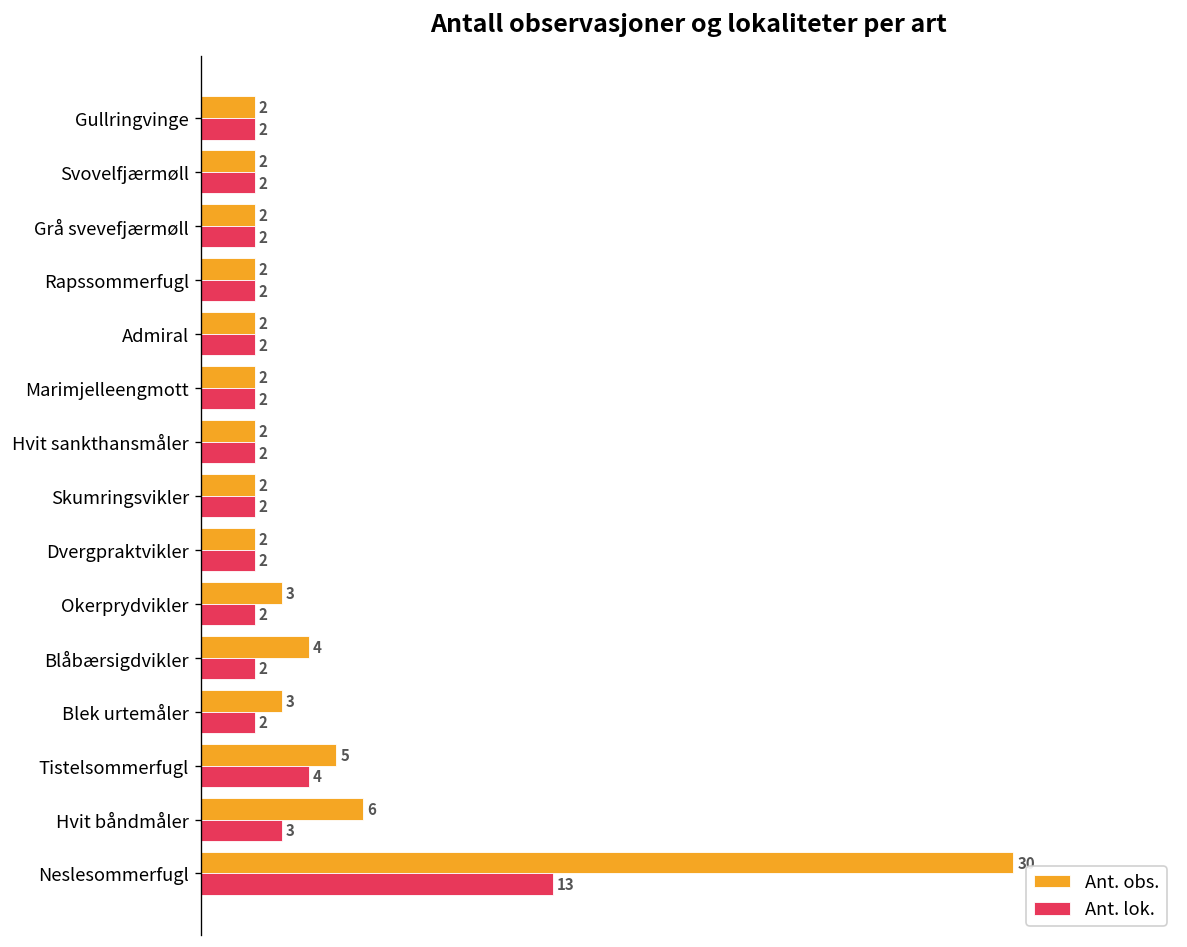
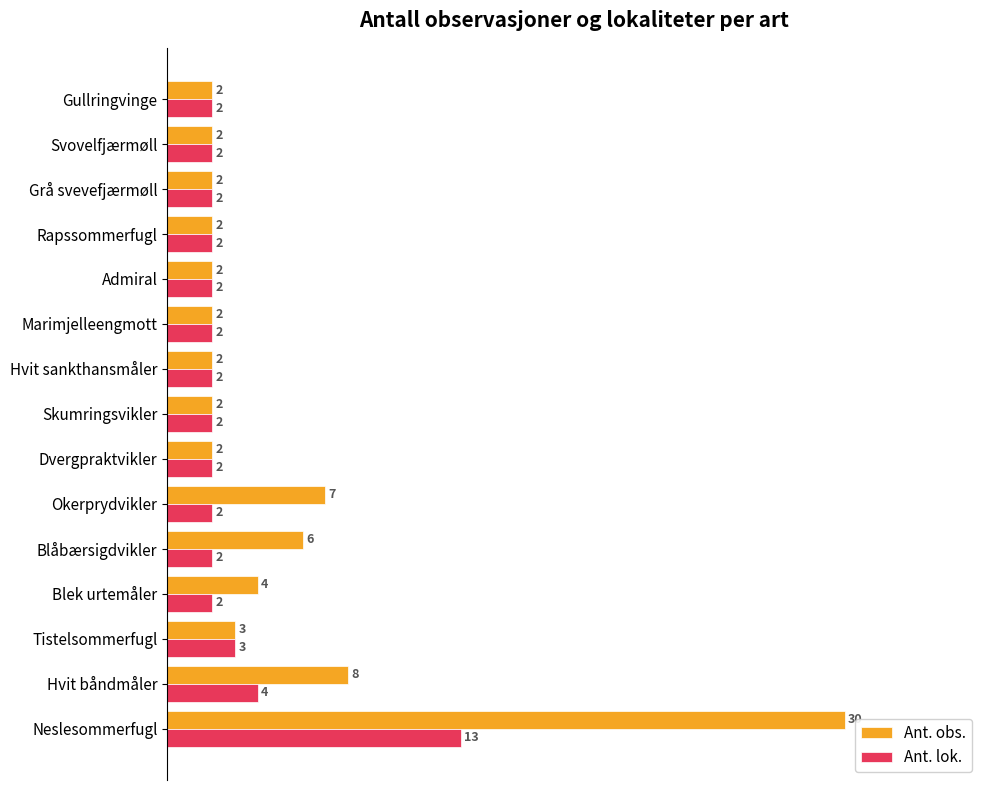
  {
    "Ant. obs.": {
-     "Okerprydvikler": 3,
-     "Blåbærsigdvikler": 4,
-     "Blek urtemåler": 3,
-     "Tistelsommerfugl": 5,
-     "Hvit båndmåler": 6
+     "Okerprydvikler": 7,
+     "Blåbærsigdvikler": 6,
+     "Blek urtemåler": 4,
+     "Tistelsommerfugl": 3,
+     "Hvit båndmåler": 8
    },
    "Ant. lok.": {
-     "Tistelsommerfugl": 4,
-     "Hvit båndmåler": 3
+     "Tistelsommerfugl": 3,
+     "Hvit båndmåler": 4
    }
  }
